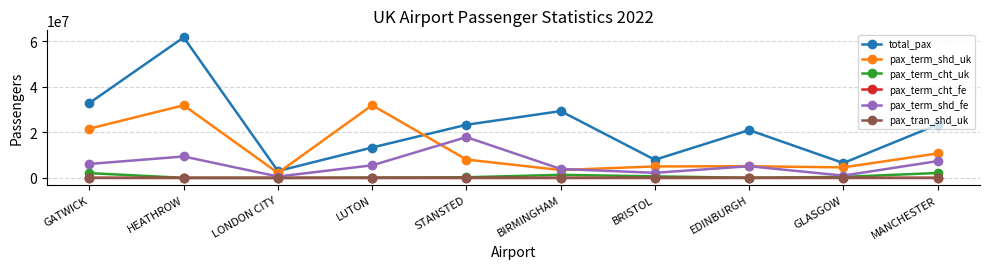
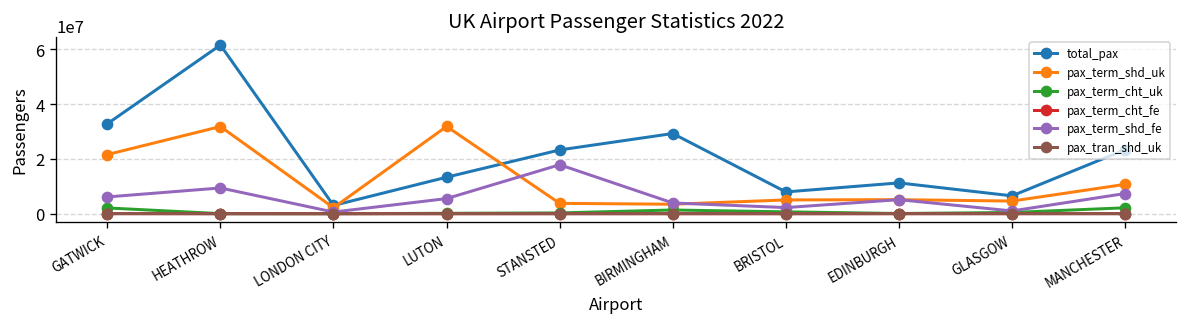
  {
    "total_pax": {
      "GATWICK": 33000000,
      "HEATHROW": 62000000,
      "LUTON": 13000000,
      "STANSTED": 23000000,
      "BIRMINGHAM": 29000000,
      "BRISTOL": 8000000,
-     "EDINBURGH": 21000000,
+     "EDINBURGH": 11000000,
      "GLASGOW": 7000000
    },
    "pax_term_shd_uk": {
      "GATWICK": 22000000,
      "HEATHROW": 32000000,
      "LUTON": 32000000,
-     "STANSTED": 8000000,
+     "STANSTED": 4000000,
      "BRISTOL": 5000000,
      "GLASGOW": 5000000,
      "MANCHESTER": 11000000
    },
    "pax_term_cht_uk": {
      "GATWICK": 2000000,
      "BIRMINGHAM": 1000000,
      "MANCHESTER": 2000000
    },
    "pax_tran_shd_uk": {
      "GATWICK": 0,
      "BIRMINGHAM": 0,
      "MANCHESTER": 0
    },
    "pax_term_shd_fe": {
      "GATWICK": 6000000,
      "HEATHROW": 9000000,
      "LUTON": 6000000,
      "STANSTED": 18000000,
      "BRISTOL": 2000000,
      "MANCHESTER": 7000000
    }
  }
